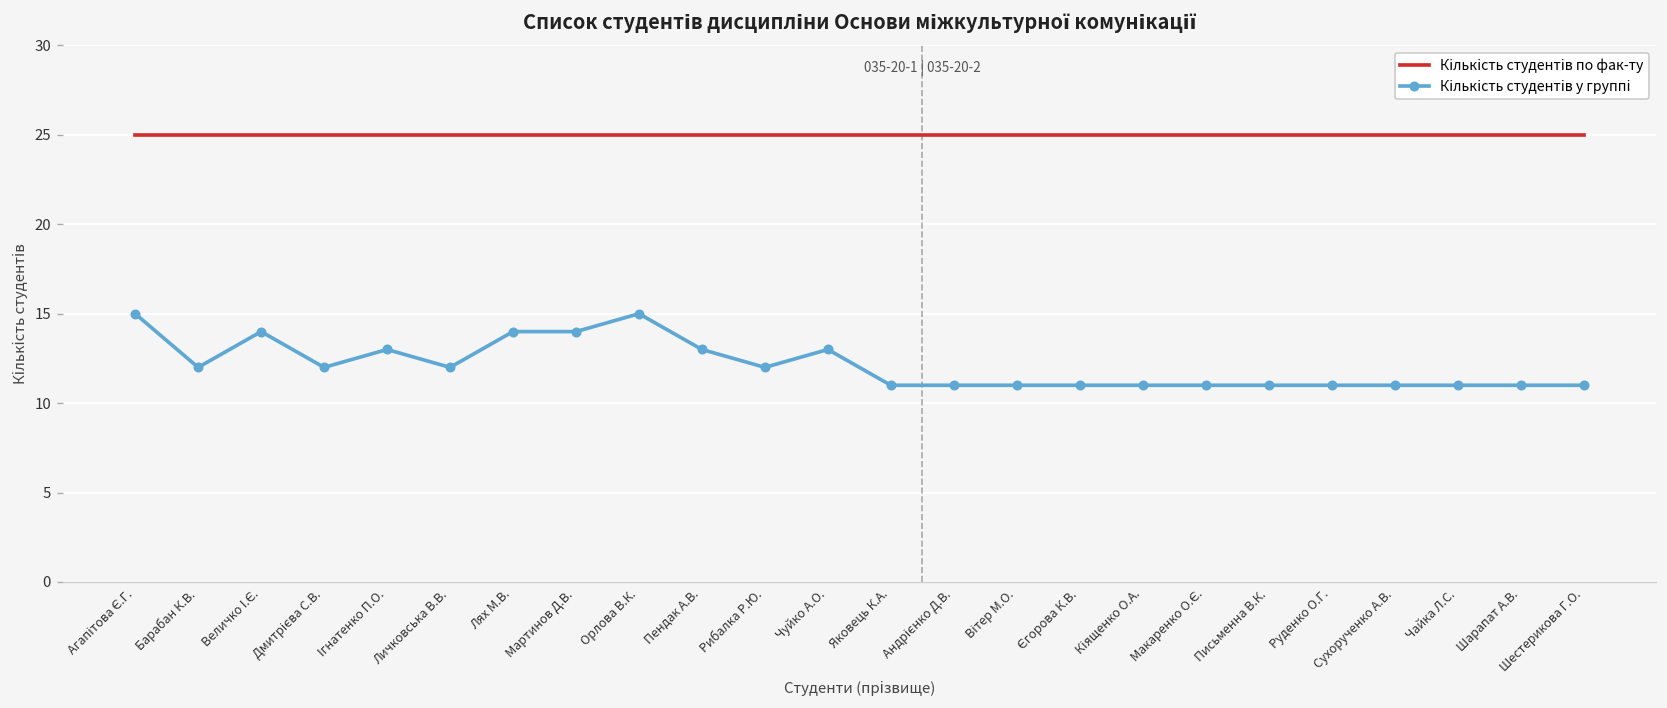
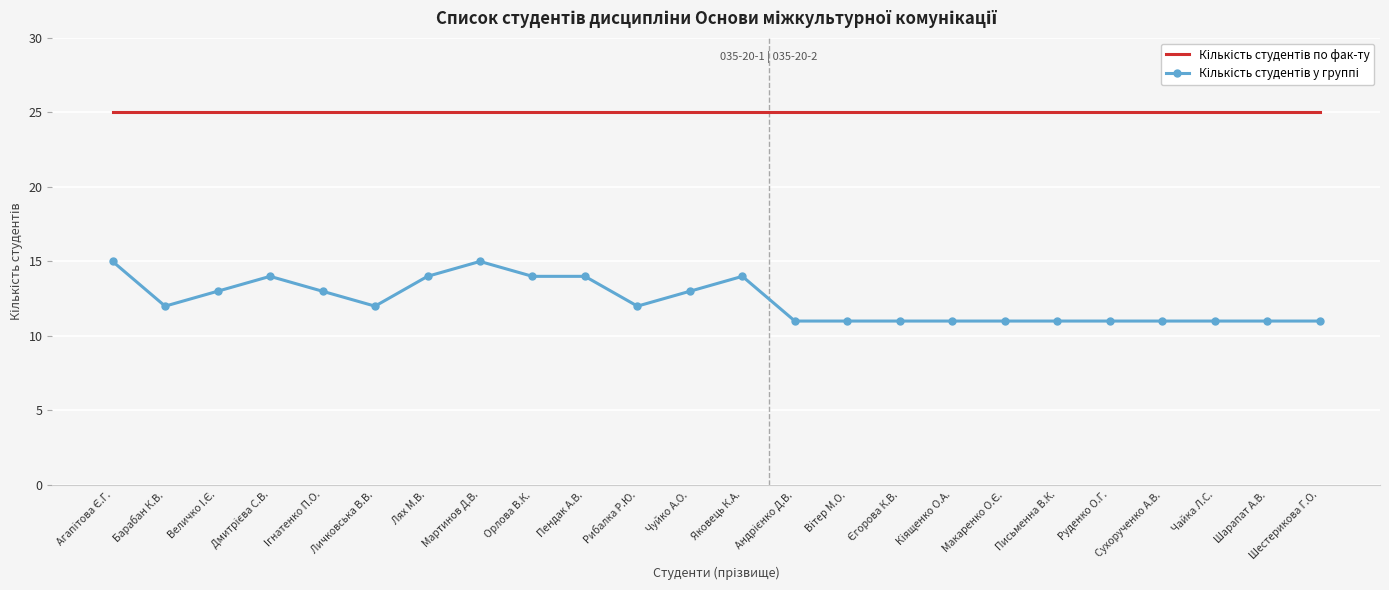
  {
    "Кількість студентів по фак-ту": {
      "Агапітова Є.Г.": 25,
      "Барабан К.В.": 25,
      "Величко І.Є.": 25,
      "Дмитрієва С.В.": 25,
      "Ігнатенко П.О.": 25,
      "Личковська В.В.": 25,
      "Лях М.В.": 25,
      "Мартинов Д.В.": 25,
      "Орлова В.К.": 25,
      "Пендак А.В.": 25,
      "Рибалка Р.Ю.": 25,
      "Чуйко А.О.": 25,
      "Яковець К.А.": 25,
      "Андрієнко Д.В.": 25,
      "Вітер М.О.": 25,
      "Єгорова К.В.": 25,
      "Кіященко О.А.": 25,
      "Макаренко О.Є.": 25,
      "Письменна В.К.": 25,
      "Руденко О.Г.": 25,
      "Сухорученко А.В.": 25,
      "Чайка Л.С.": 25,
      "Шарапат А.В.": 25,
      "Шестерикова Г.О.": 25
    },
    "Кількість студентів у группі": {
      "Агапітова Є.Г.": 15,
      "Барабан К.В.": 12,
-     "Величко І.Є.": 14,
-     "Дмитрієва С.В.": 12,
+     "Величко І.Є.": 13,
+     "Дмитрієва С.В.": 14,
      "Ігнатенко П.О.": 13,
      "Личковська В.В.": 12,
      "Лях М.В.": 14,
-     "Мартинов Д.В.": 14,
-     "Орлова В.К.": 15,
-     "Пендак А.В.": 13,
+     "Мартинов Д.В.": 15,
+     "Орлова В.К.": 14,
+     "Пендак А.В.": 14,
      "Рибалка Р.Ю.": 12,
      "Чуйко А.О.": 13,
-     "Яковець К.А.": 11,
+     "Яковець К.А.": 14,
      "Андрієнко Д.В.": 11,
      "Вітер М.О.": 11,
      "Єгорова К.В.": 11,
      "Кіященко О.А.": 11,
      "Макаренко О.Є.": 11,
      "Письменна В.К.": 11,
      "Руденко О.Г.": 11,
      "Сухорученко А.В.": 11,
      "Чайка Л.С.": 11,
      "Шарапат А.В.": 11,
      "Шестерикова Г.О.": 11
    }
  }
